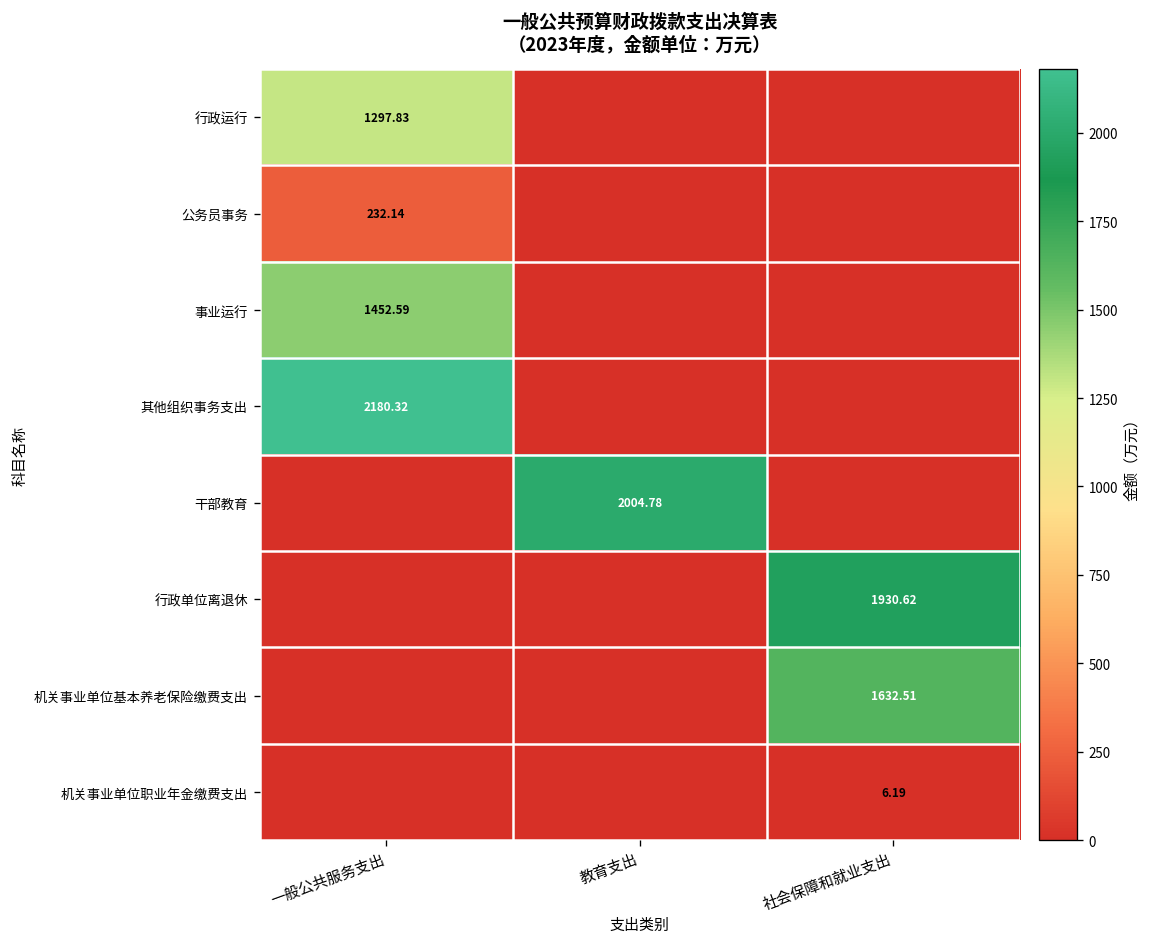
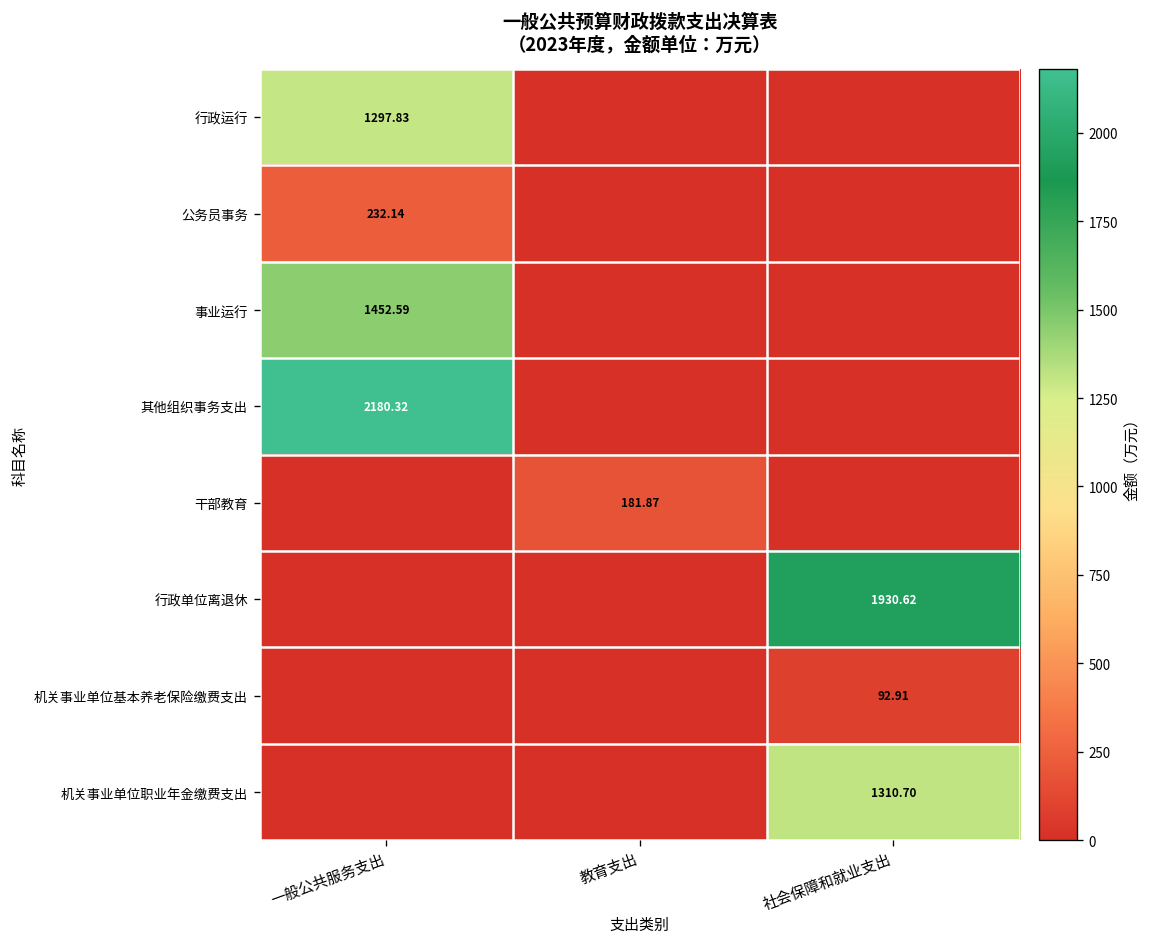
  {
    "行政运行": {
      "一般公共服务支出": 1297.83
    },
    "公务员事务": {
      "一般公共服务支出": 232.14
    },
    "事业运行": {
      "一般公共服务支出": 1452.59
    },
    "其他组织事务支出": {
      "一般公共服务支出": 2180.32
    },
    "干部教育": {
-     "教育支出": 2004.78
+     "教育支出": 181.87
    },
    "行政单位离退休": {
      "社会保障和就业支出": 1930.62
    },
    "机关事业单位基本养老保险缴费支出": {
-     "社会保障和就业支出": 1632.51
+     "社会保障和就业支出": 92.91
    },
    "机关事业单位职业年金缴费支出": {
-     "社会保障和就业支出": 6.19
+     "社会保障和就业支出": 1310.70
    }
  }
